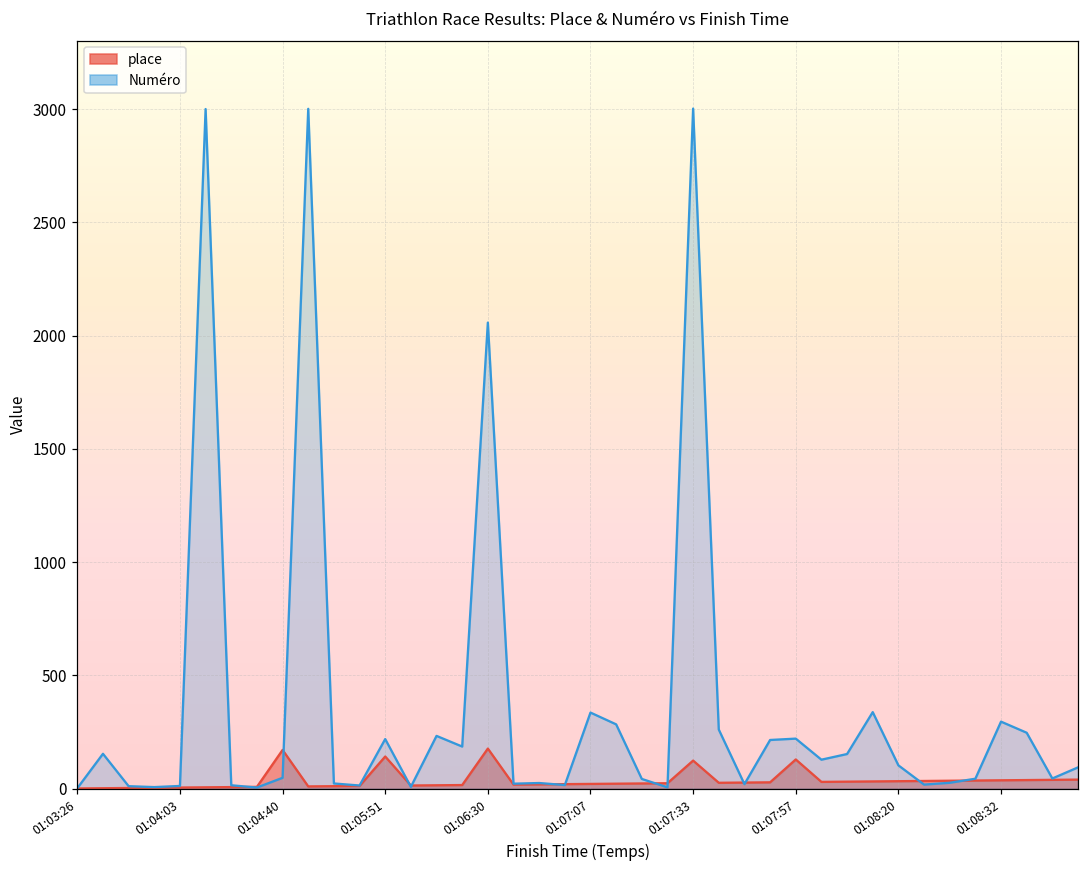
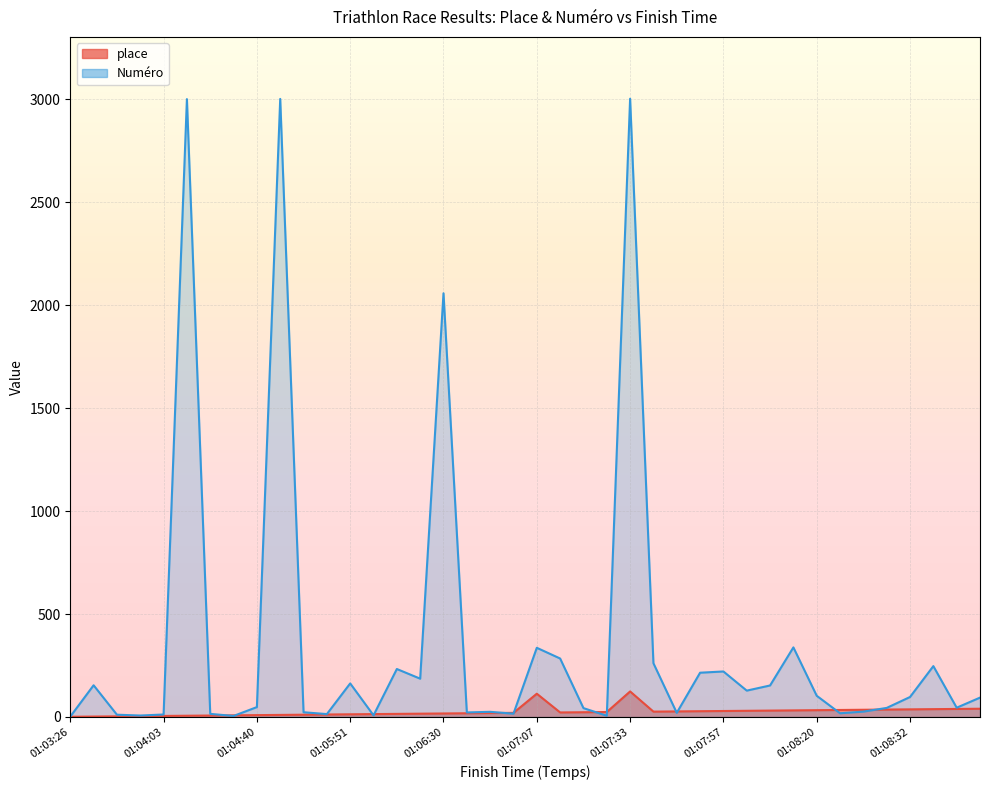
  {
    "place": {
-     "01:04:40": 170,
-     "01:05:51": 140,
-     "01:06:30": 180,
-     "01:07:07": 20,
+     "01:04:40": 10,
+     "01:05:51": 10,
+     "01:06:30": 20,
+     "01:07:07": 110,
      "01:07:33": 120,
-     "01:07:57": 130,
+     "01:07:57": 30,
      "01:08:20": 30,
      "01:08:32": 40
    },
    "Numéro": {
      "01:04:40": 50,
-     "01:05:51": 220,
+     "01:05:51": 160,
      "01:06:30": 2060,
      "01:07:07": 340,
      "01:07:33": 3000,
      "01:07:57": 220,
      "01:08:20": 100,
-     "01:08:32": 300
+     "01:08:32": 100
    }
  }
